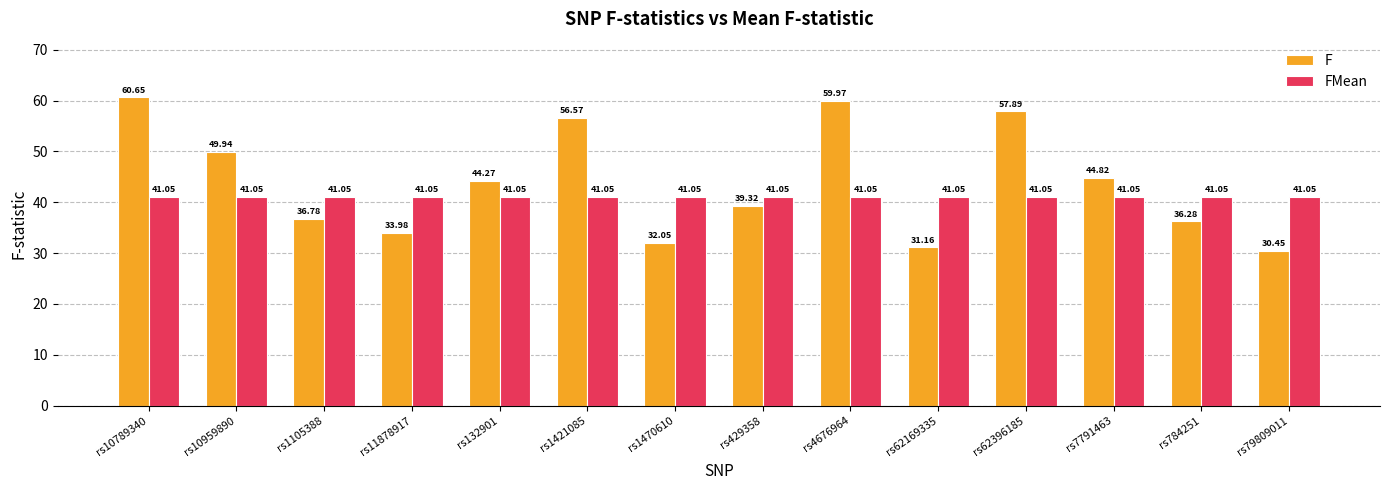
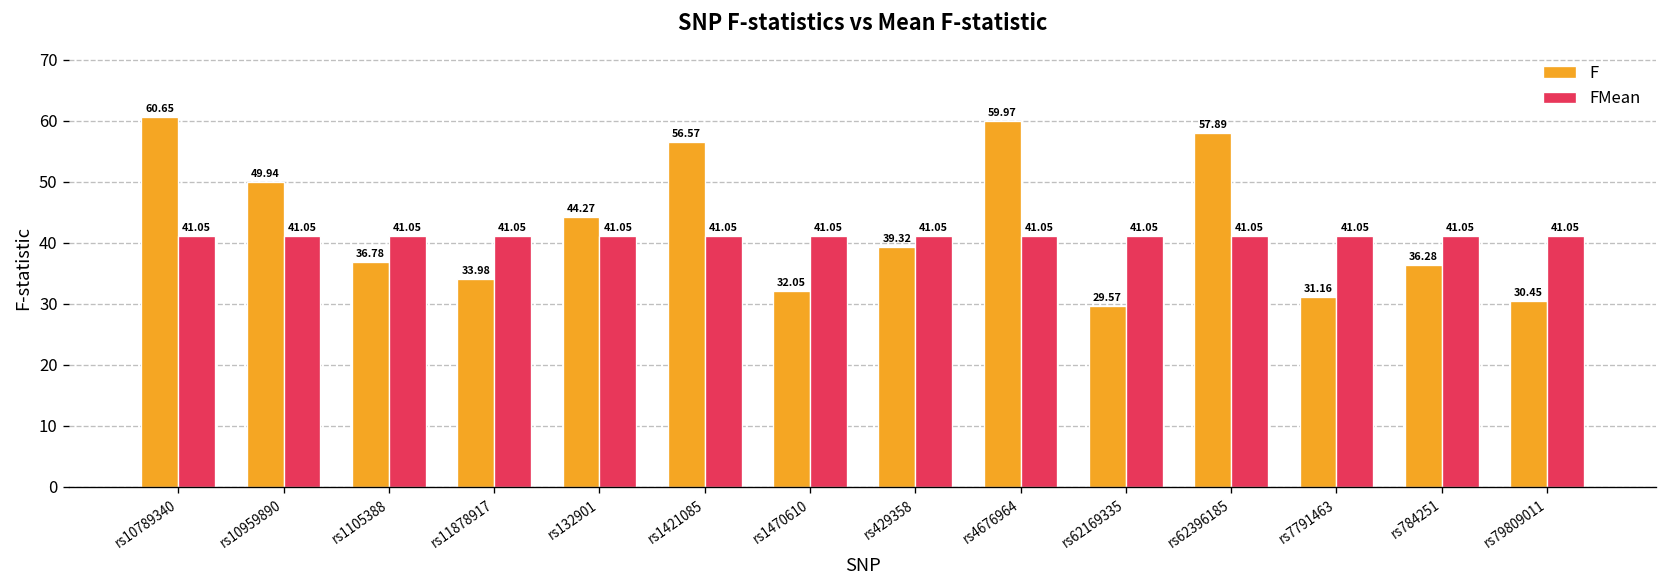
  {
    "F": {
      "rs10789340": 60.65,
      "rs10959890": 49.94,
      "rs1105388": 36.78,
      "rs11878917": 33.98,
      "rs132901": 44.27,
      "rs1421085": 56.57,
      "rs1470610": 32.05,
      "rs429358": 39.32,
      "rs4676964": 59.97,
-     "rs62169335": 31.16,
+     "rs62169335": 29.57,
      "rs62396185": 57.89,
-     "rs7791463": 44.82,
+     "rs7791463": 31.16,
      "rs784251": 36.28,
      "rs79809011": 30.45
    },
    "FMean": {
      "rs10789340": 41.05,
      "rs10959890": 41.05,
      "rs1105388": 41.05,
      "rs11878917": 41.05,
      "rs132901": 41.05,
      "rs1421085": 41.05,
      "rs1470610": 41.05,
      "rs429358": 41.05,
      "rs4676964": 41.05,
      "rs62169335": 41.05,
      "rs62396185": 41.05,
      "rs7791463": 41.05,
      "rs784251": 41.05,
      "rs79809011": 41.05
    }
  }
